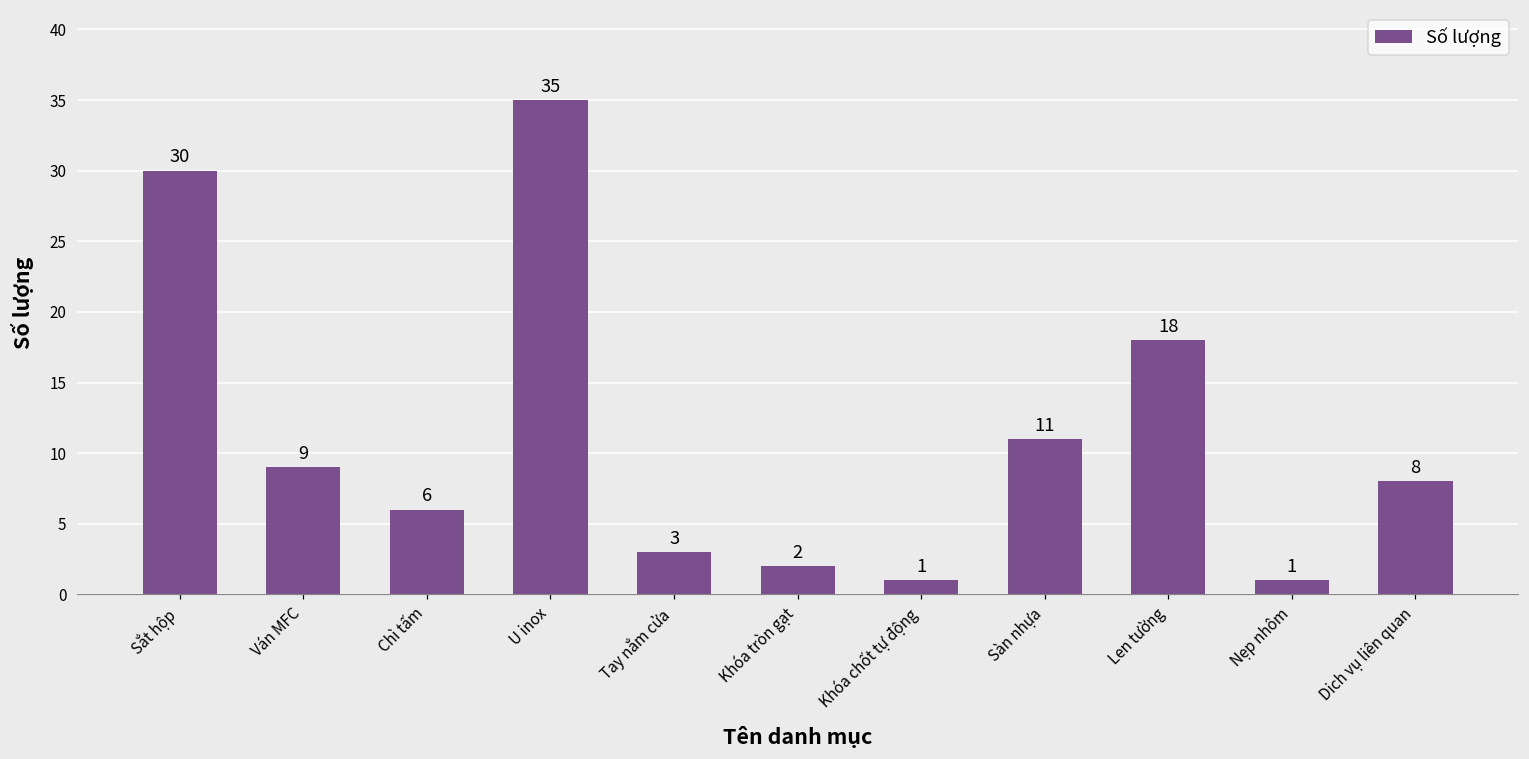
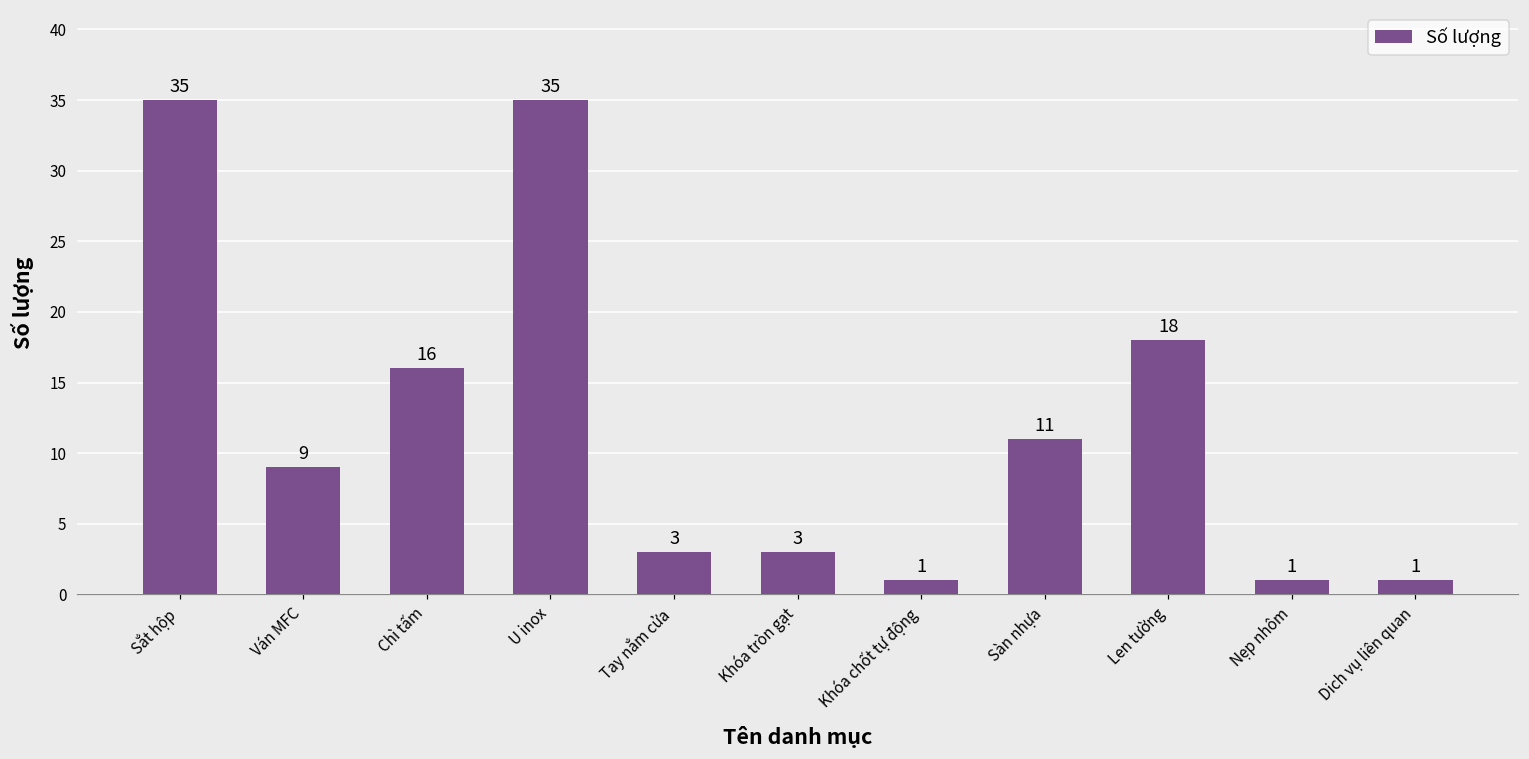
  {
-   "Sắt hộp": 30,
+   "Sắt hộp": 35,
    "Ván MFC": 9,
-   "Chì tấm": 6,
+   "Chì tấm": 16,
    "U inox": 35,
    "Tay nắm cửa": 3,
-   "Khóa tròn gạt": 2,
+   "Khóa tròn gạt": 3,
    "Khóa chốt tự động": 1,
    "Sàn nhựa": 11,
    "Len tường": 18,
    "Nẹp nhôm": 1,
-   "Dich vụ liên quan": 8
+   "Dich vụ liên quan": 1
  }
